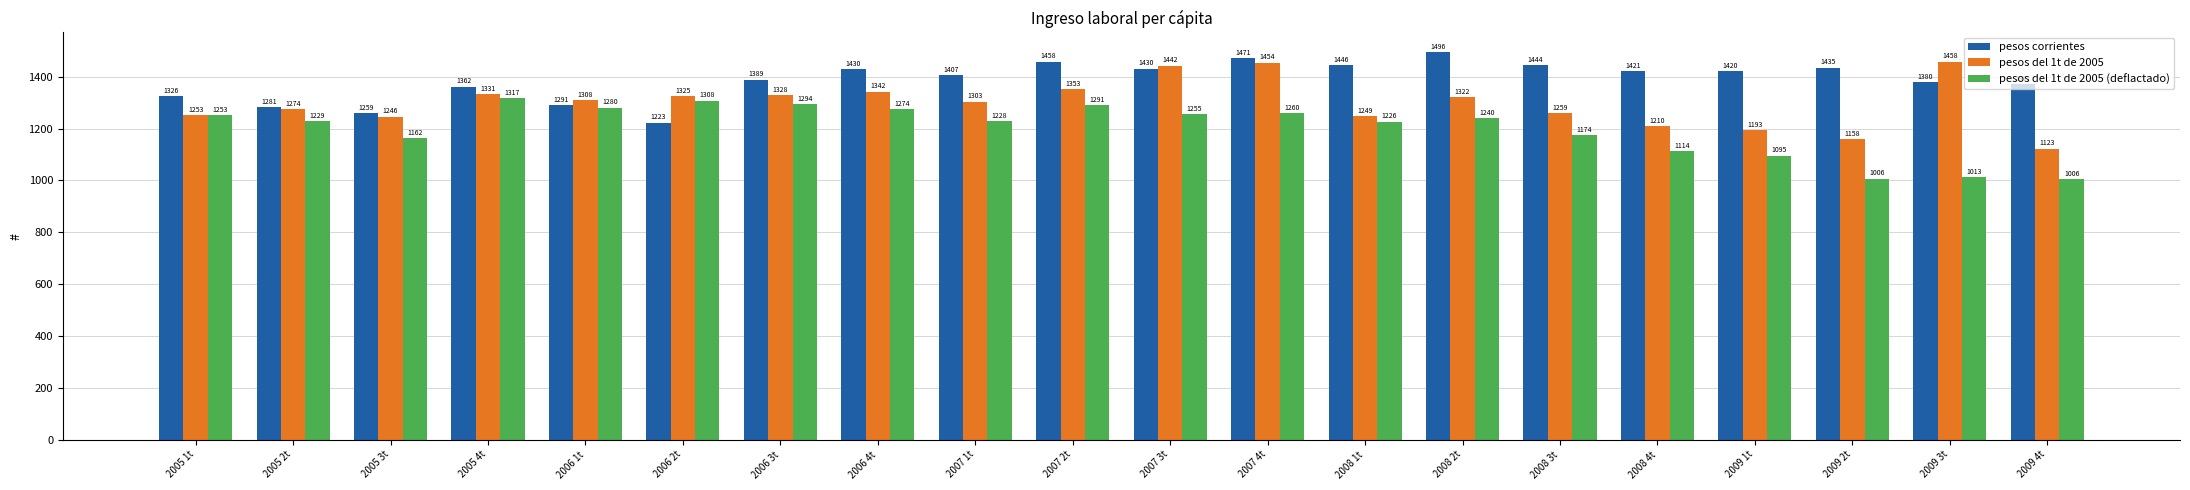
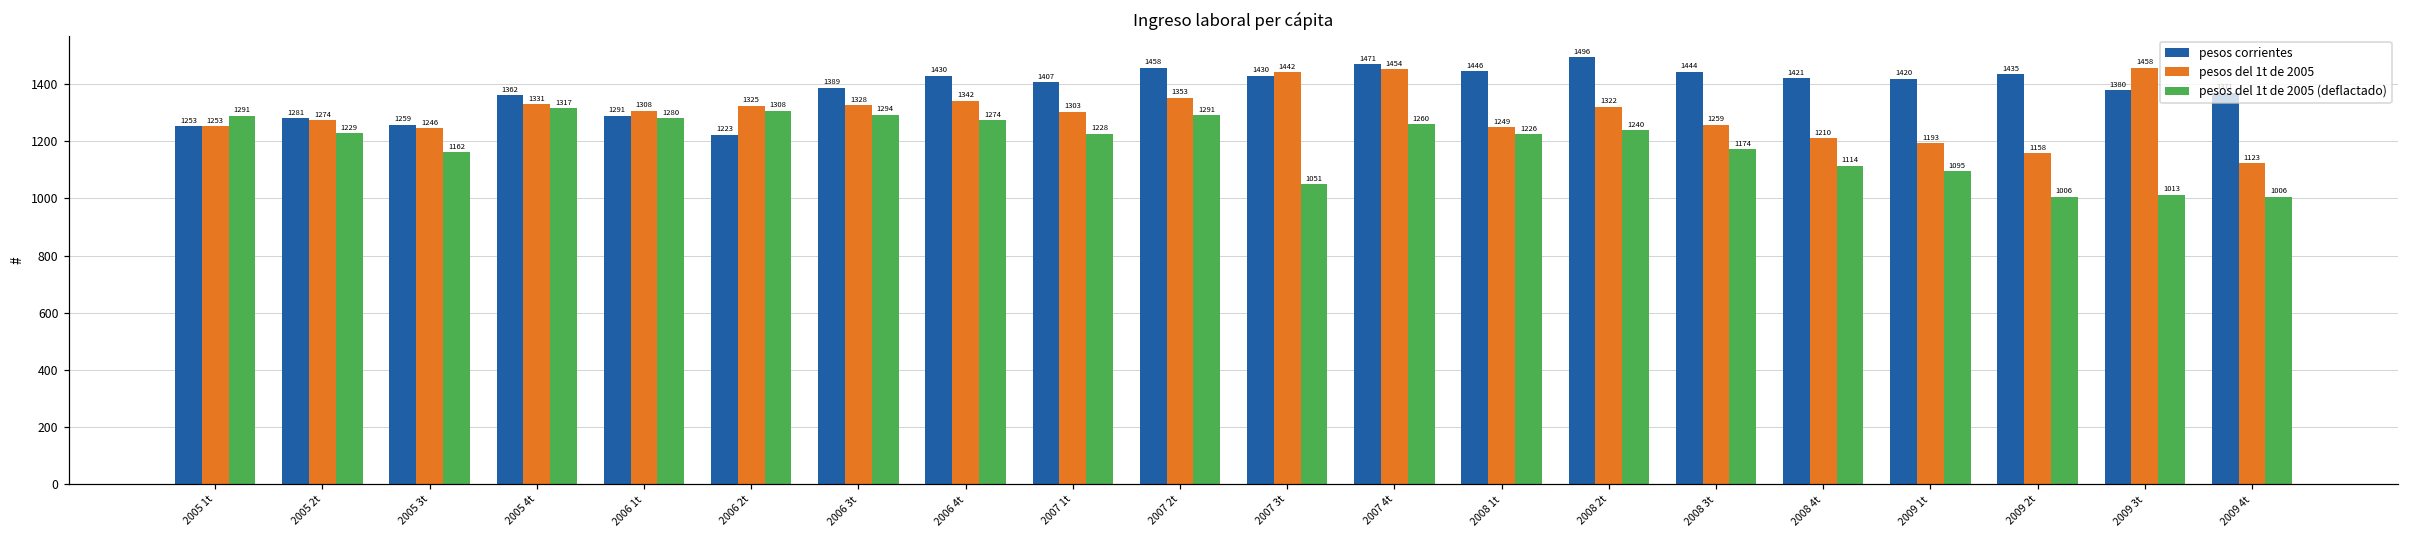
  {
    "pesos corrientes": {
-     "2005 1t": 1326,
+     "2005 1t": 1253,
      "2005 2t": 1281,
      "2005 3t": 1259,
      "2005 4t": 1362,
      "2006 1t": 1291,
      "2006 2t": 1223,
      "2006 3t": 1389,
      "2006 4t": 1430,
      "2007 1t": 1407,
      "2007 2t": 1458,
      "2007 3t": 1430,
      "2007 4t": 1471,
      "2008 1t": 1446,
      "2008 2t": 1496,
      "2008 3t": 1444,
      "2008 4t": 1421,
      "2009 1t": 1420,
      "2009 2t": 1435,
      "2009 3t": 1380
    },
    "pesos del 1t de 2005": {
      "2005 1t": 1253,
      "2005 2t": 1274,
      "2005 3t": 1246,
      "2005 4t": 1331,
      "2006 1t": 1308,
      "2006 2t": 1325,
      "2006 3t": 1328,
      "2006 4t": 1342,
      "2007 1t": 1303,
      "2007 2t": 1353,
      "2007 3t": 1442,
      "2007 4t": 1454,
      "2008 1t": 1249,
      "2008 2t": 1322,
      "2008 3t": 1259,
      "2008 4t": 1210,
      "2009 1t": 1193,
      "2009 2t": 1158,
      "2009 3t": 1458,
      "2009 4t": 1123
    },
    "pesos del 1t de 2005 (deflactado)": {
-     "2005 1t": 1253,
+     "2005 1t": 1291,
      "2005 2t": 1229,
      "2005 3t": 1162,
      "2005 4t": 1317,
      "2006 1t": 1280,
      "2006 2t": 1308,
      "2006 3t": 1294,
      "2006 4t": 1274,
      "2007 1t": 1228,
      "2007 2t": 1291,
-     "2007 3t": 1255,
+     "2007 3t": 1051,
      "2007 4t": 1260,
      "2008 1t": 1226,
      "2008 2t": 1240,
      "2008 3t": 1174,
      "2008 4t": 1114,
      "2009 1t": 1095,
      "2009 2t": 1006,
      "2009 3t": 1013,
      "2009 4t": 1006
    }
  }
